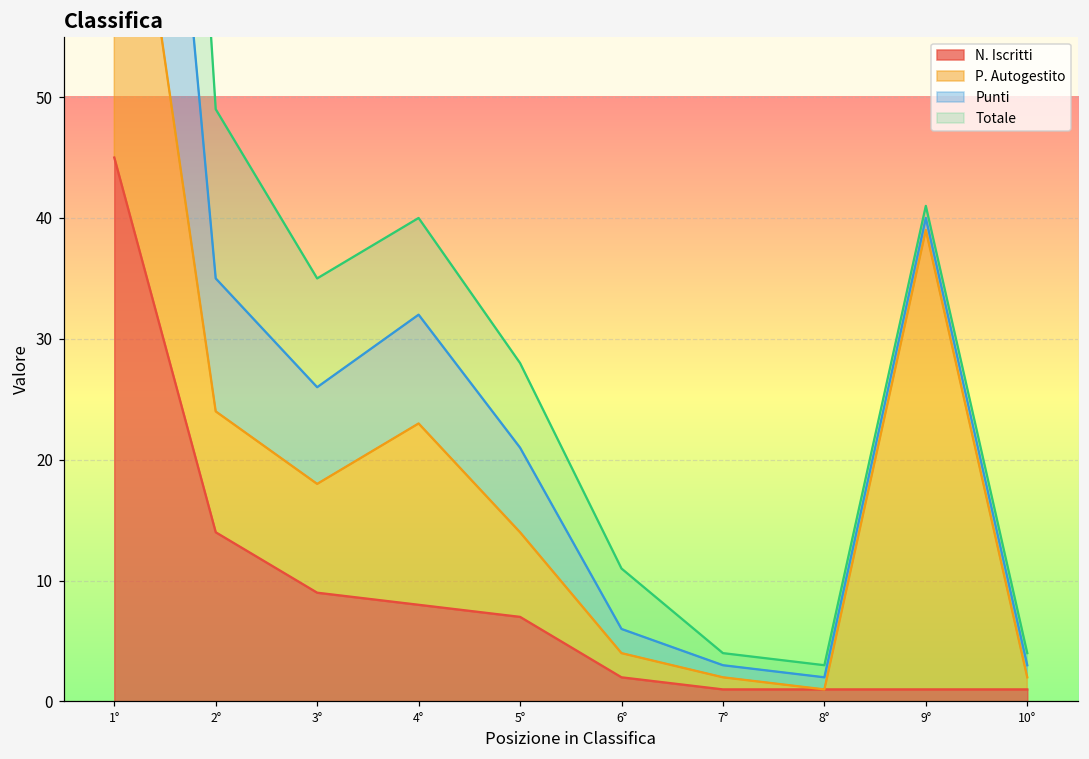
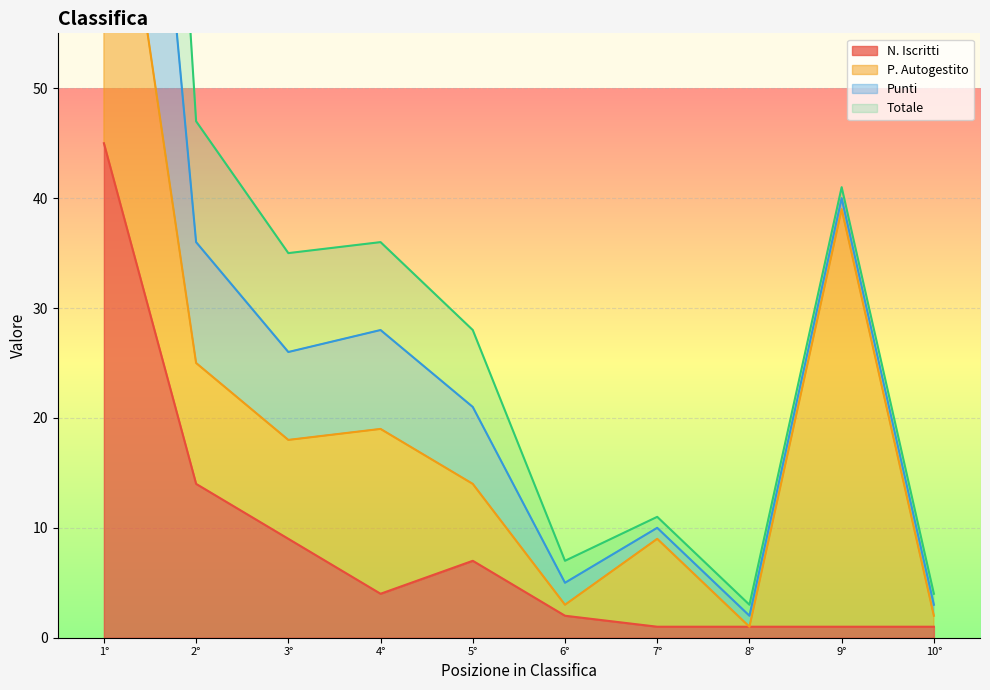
  {
    "N. Iscritti": {
      "1°": 45,
      "2°": 14,
      "3°": 9,
-     "4°": 8,
+     "4°": 4,
      "5°": 7,
      "6°": 2,
      "7°": 1,
      "9°": 1,
      "10°": 1
    },
    "P. Autogestito": {
-     "2°": 10,
+     "2°": 11,
      "3°": 9,
      "4°": 15,
      "5°": 7,
-     "6°": 2,
-     "7°": 1,
+     "6°": 1,
+     "7°": 8,
      "9°": 38,
      "10°": 1
    },
    "Punti": {
      "2°": 11,
      "3°": 8,
      "4°": 9,
      "5°": 7,
      "6°": 2,
      "7°": 1,
      "8°": 1,
      "9°": 1,
      "10°": 1
    },
    "Totale": {
-     "2°": 14,
+     "2°": 11,
      "3°": 9,
      "4°": 8,
      "5°": 7,
-     "6°": 5,
+     "6°": 2,
      "7°": 1,
      "8°": 1,
      "9°": 1,
      "10°": 1
    }
  }
